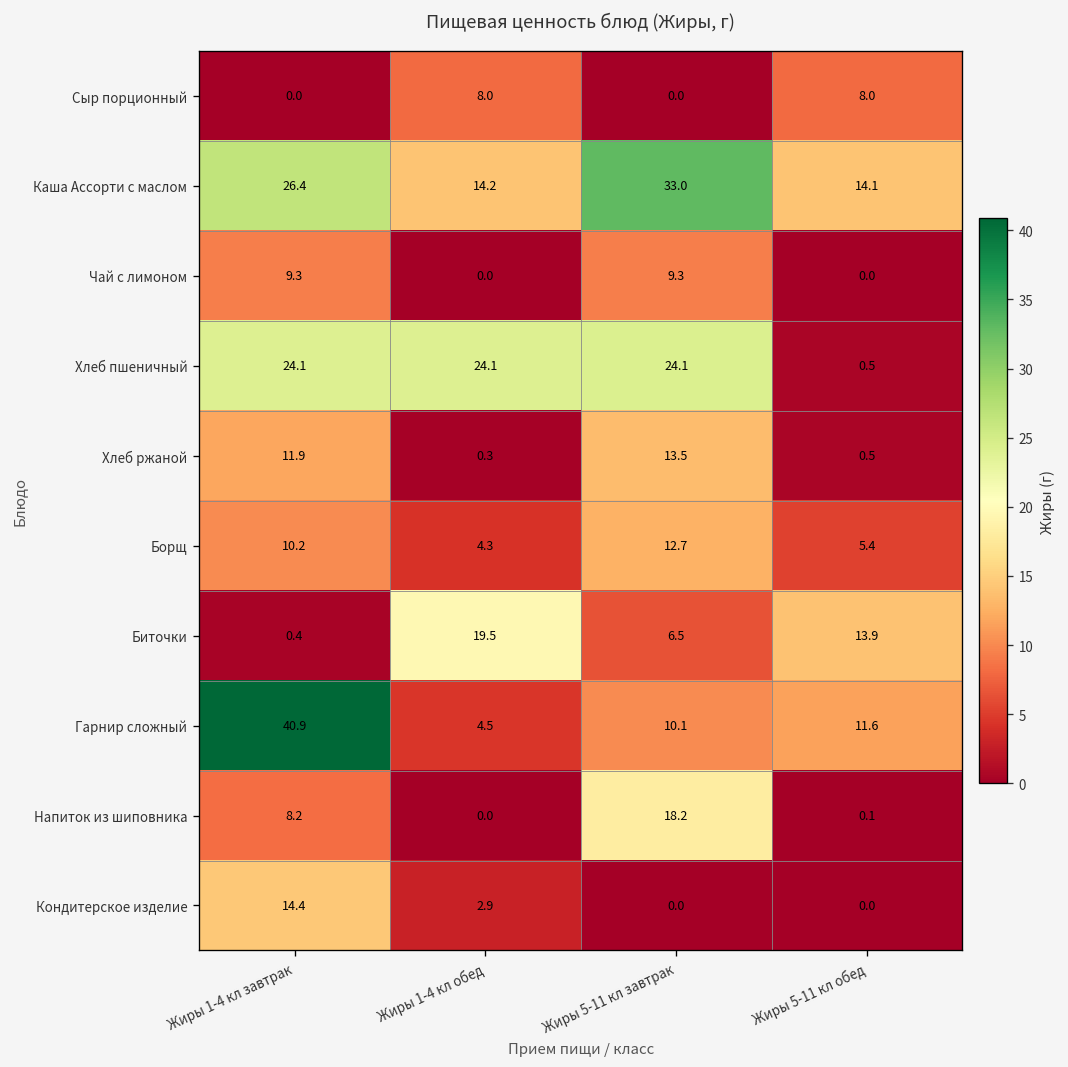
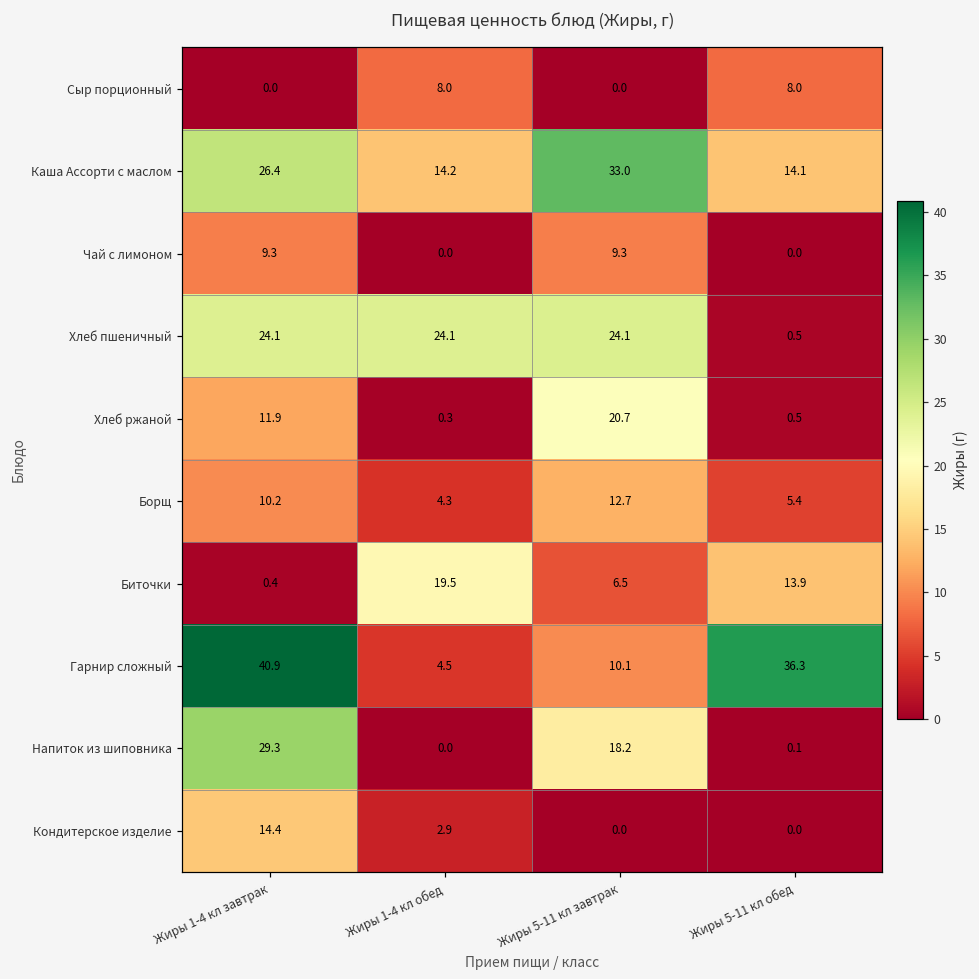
  {
    "Сыр порционный": {
      "Жиры 1-4 кл завтрак": 0.0,
      "Жиры 1-4 кл обед": 8.0,
      "Жиры 5-11 кл завтрак": 0.0,
      "Жиры 5-11 кл обед": 8.0
    },
    "Каша Ассорти с маслом": {
      "Жиры 1-4 кл завтрак": 26.4,
      "Жиры 1-4 кл обед": 14.2,
      "Жиры 5-11 кл завтрак": 33.0,
      "Жиры 5-11 кл обед": 14.1
    },
    "Чай с лимоном": {
      "Жиры 1-4 кл завтрак": 9.3,
      "Жиры 1-4 кл обед": 0.0,
      "Жиры 5-11 кл завтрак": 9.3,
      "Жиры 5-11 кл обед": 0.0
    },
    "Хлеб пшеничный": {
      "Жиры 1-4 кл завтрак": 24.1,
      "Жиры 1-4 кл обед": 24.1,
      "Жиры 5-11 кл завтрак": 24.1,
      "Жиры 5-11 кл обед": 0.5
    },
    "Хлеб ржаной": {
      "Жиры 1-4 кл завтрак": 11.9,
      "Жиры 1-4 кл обед": 0.3,
-     "Жиры 5-11 кл завтрак": 13.5,
+     "Жиры 5-11 кл завтрак": 20.7,
      "Жиры 5-11 кл обед": 0.5
    },
    "Борщ": {
      "Жиры 1-4 кл завтрак": 10.2,
      "Жиры 1-4 кл обед": 4.3,
      "Жиры 5-11 кл завтрак": 12.7,
      "Жиры 5-11 кл обед": 5.4
    },
    "Биточки": {
      "Жиры 1-4 кл завтрак": 0.4,
      "Жиры 1-4 кл обед": 19.5,
      "Жиры 5-11 кл завтрак": 6.5,
      "Жиры 5-11 кл обед": 13.9
    },
    "Гарнир сложный": {
      "Жиры 1-4 кл завтрак": 40.9,
      "Жиры 1-4 кл обед": 4.5,
      "Жиры 5-11 кл завтрак": 10.1,
-     "Жиры 5-11 кл обед": 11.6
+     "Жиры 5-11 кл обед": 36.3
    },
    "Напиток из шиповника": {
-     "Жиры 1-4 кл завтрак": 8.2,
+     "Жиры 1-4 кл завтрак": 29.3,
      "Жиры 1-4 кл обед": 0.0,
      "Жиры 5-11 кл завтрак": 18.2,
      "Жиры 5-11 кл обед": 0.1
    },
    "Кондитерское изделие": {
      "Жиры 1-4 кл завтрак": 14.4,
      "Жиры 1-4 кл обед": 2.9,
      "Жиры 5-11 кл завтрак": 0.0,
      "Жиры 5-11 кл обед": 0.0
    }
  }
